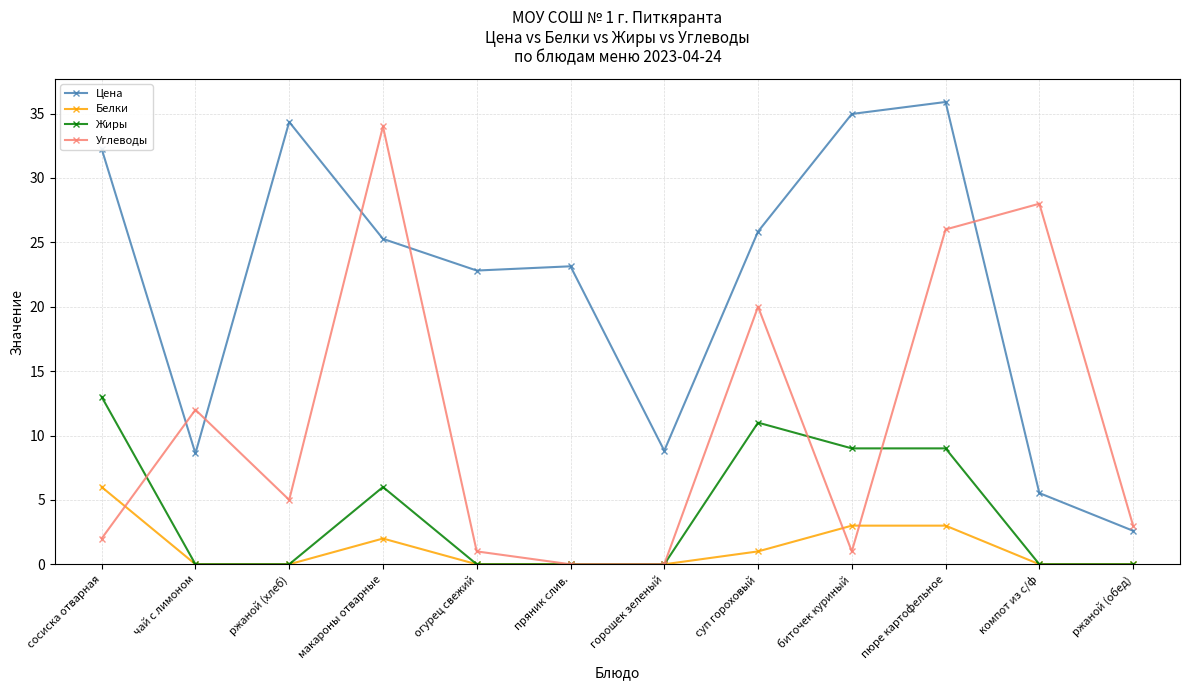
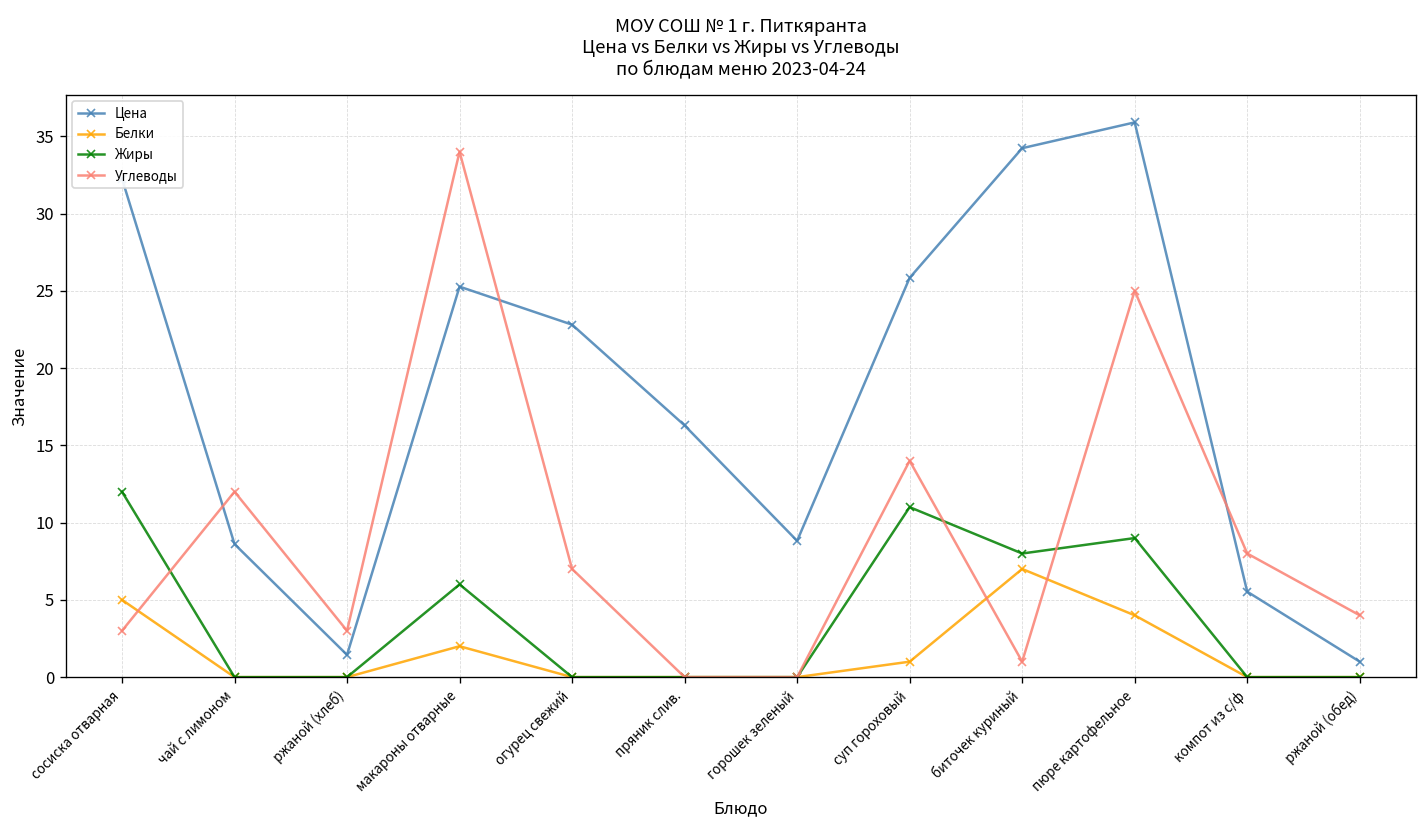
  {
    "Цена": {
      "чай с лимоном": 8.6,
-     "ржаной (хлеб)": 34.4,
+     "ржаной (хлеб)": 1.4,
      "макароны отварные": 25.3,
      "огурец свежий": 22.8,
-     "пряник слив.": 23.1,
+     "пряник слив.": 16.3,
      "горошек зеленый": 8.8,
      "суп гороховый": 25.8,
-     "биточек куриный": 35.0,
+     "биточек куриный": 34.2,
      "пюре картофельное": 35.9,
      "компот из с/ф": 5.5,
-     "ржаной (обед)": 2.6
+     "ржаной (обед)": 1.0
    },
    "Белки": {
-     "сосиска отварная": 6,
+     "сосиска отварная": 5,
      "макароны отварные": 2,
      "суп гороховый": 1,
-     "биточек куриный": 3,
-     "пюре картофельное": 3
+     "биточек куриный": 7,
+     "пюре картофельное": 4
    },
    "Жиры": {
-     "сосиска отварная": 13,
+     "сосиска отварная": 12,
      "макароны отварные": 6,
      "суп гороховый": 11,
-     "биточек куриный": 9,
+     "биточек куриный": 8,
      "пюре картофельное": 9
    },
    "Углеводы": {
-     "сосиска отварная": 2,
+     "сосиска отварная": 3,
      "чай с лимоном": 12,
-     "ржаной (хлеб)": 5,
+     "ржаной (хлеб)": 3,
      "макароны отварные": 34,
-     "огурец свежий": 1,
-     "суп гороховый": 20,
+     "огурец свежий": 7,
+     "суп гороховый": 14,
      "биточек куриный": 1,
-     "пюре картофельное": 26,
-     "компот из с/ф": 28,
-     "ржаной (обед)": 3
+     "пюре картофельное": 25,
+     "компот из с/ф": 8,
+     "ржаной (обед)": 4
    }
  }
